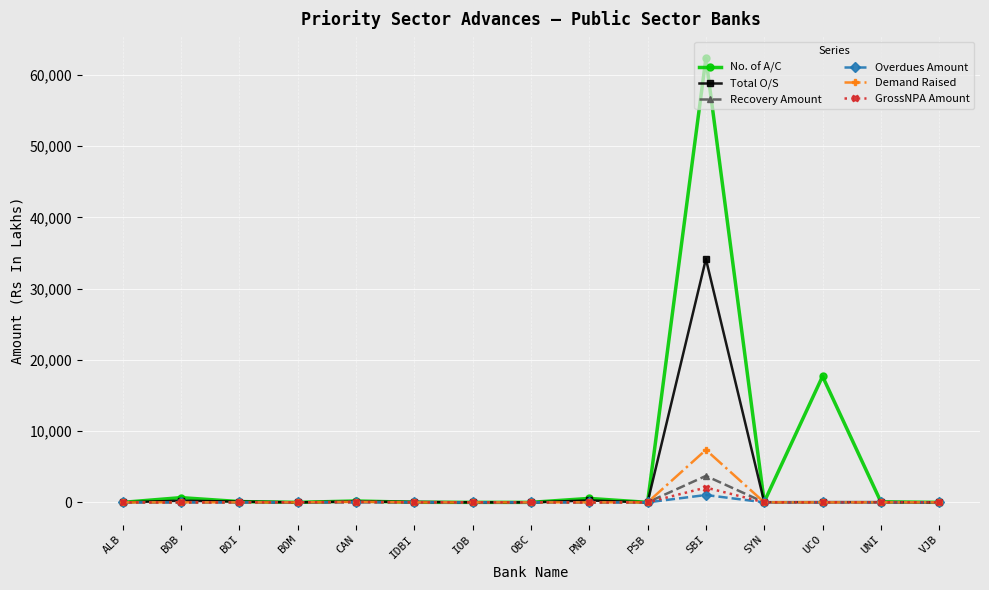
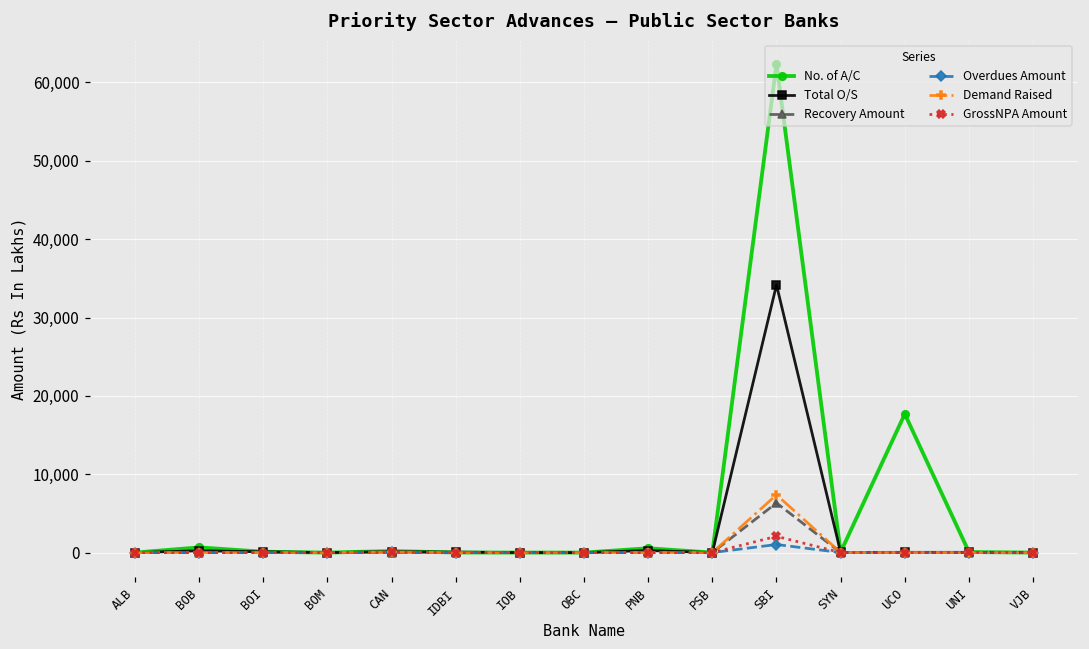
  {
    "No. of A/C": {
      "BOB": "1,000",
      "UCO": "18,000"
    },
    "Total O/S": {
      "SBI": "34,000"
    },
    "Recovery Amount": {
-     "SBI": "4,000"
+     "SBI": "6,000"
    },
    "Overdues Amount": {
      "SBI": "1,000"
    },
    "Demand Raised": {
      "SBI": "7,000"
    },
    "GrossNPA Amount": {
      "SBI": "2,000"
    }
  }
